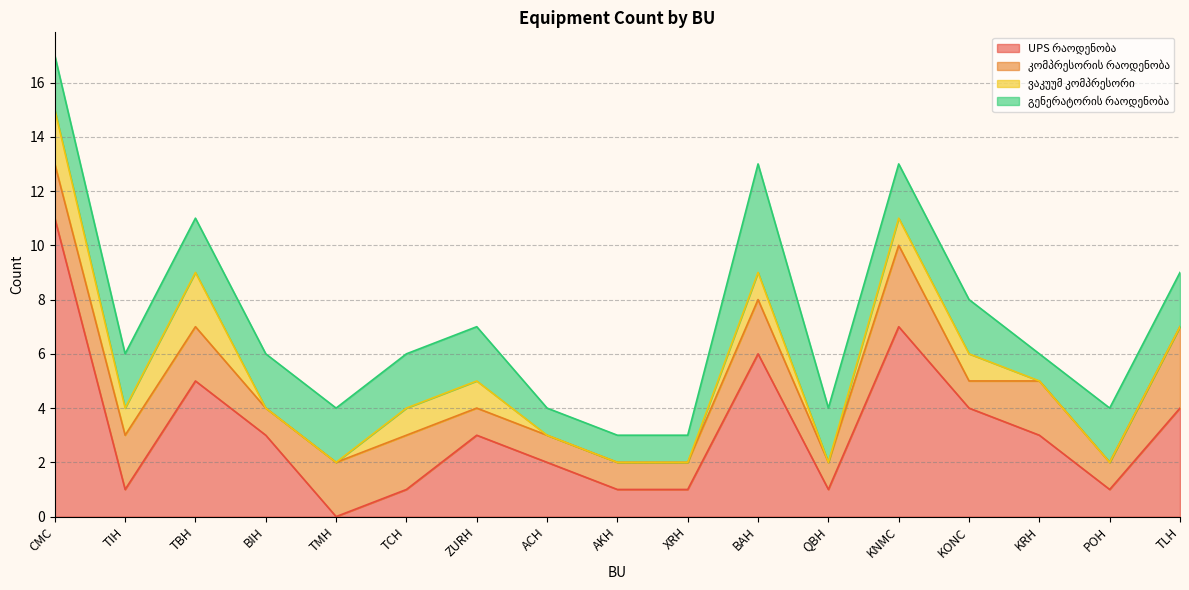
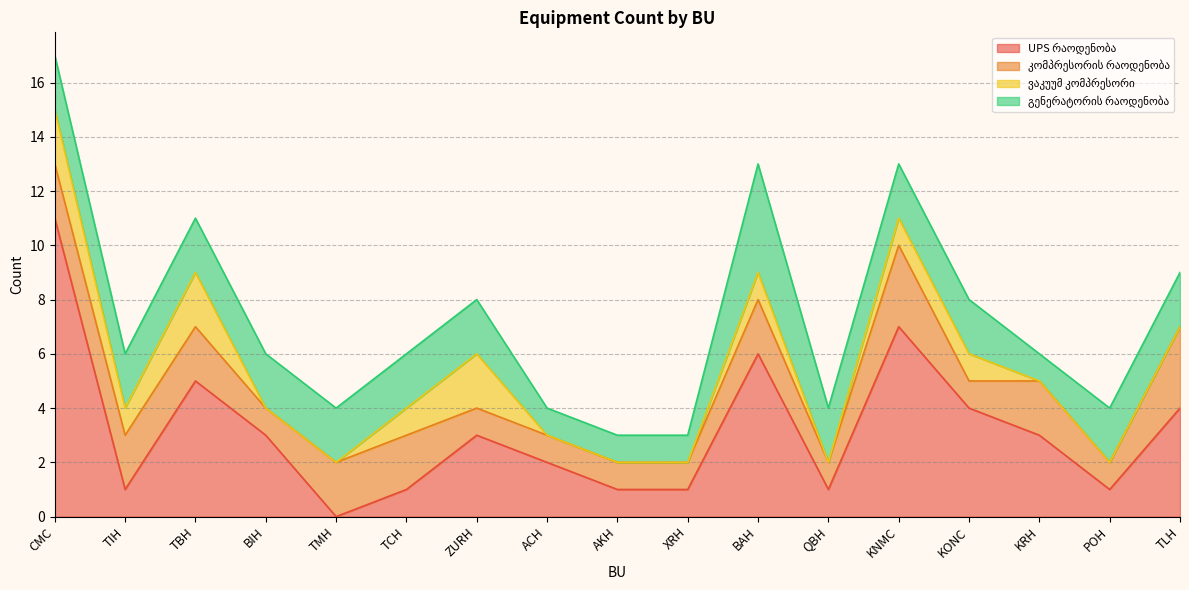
  {
    "ვაკუუმ კომპრესორი": {
      "CMC": 2,
      "TIH": 1,
      "TBH": 2,
      "TCH": 1,
-     "ZURH": 1,
+     "ZURH": 2,
      "BAH": 1,
      "KNMC": 1,
      "KONC": 1
    },
    "გენერატორის რაოდენობა": {
      "CMC": 2,
      "TIH": 2,
      "TBH": 2,
      "BIH": 2,
      "TMH": 2,
      "TCH": 2,
      "ZURH": 2,
      "ACH": 1,
      "AKH": 1,
      "XRH": 1,
      "BAH": 4,
      "QBH": 2,
      "KNMC": 2,
      "KONC": 2,
      "KRH": 1,
      "POH": 2,
      "TLH": 2
    }
  }
